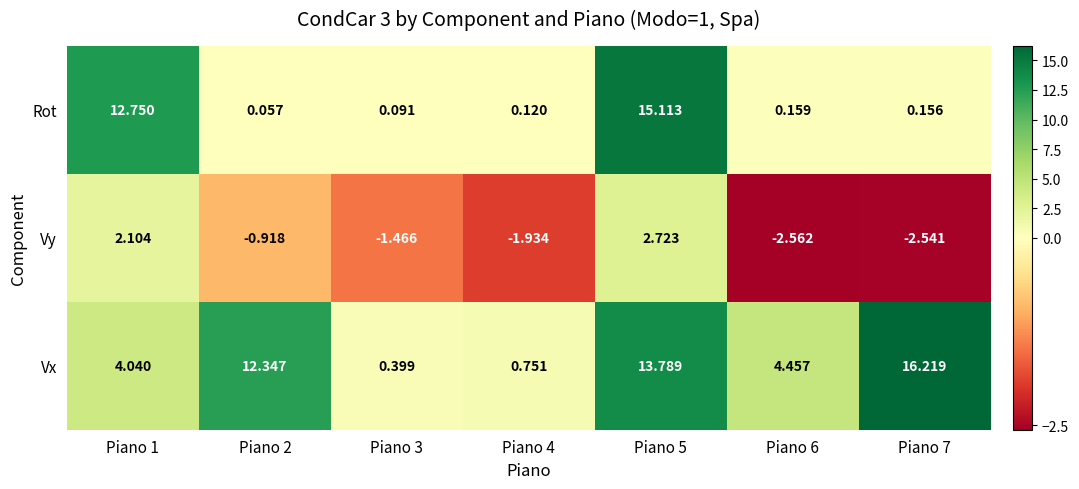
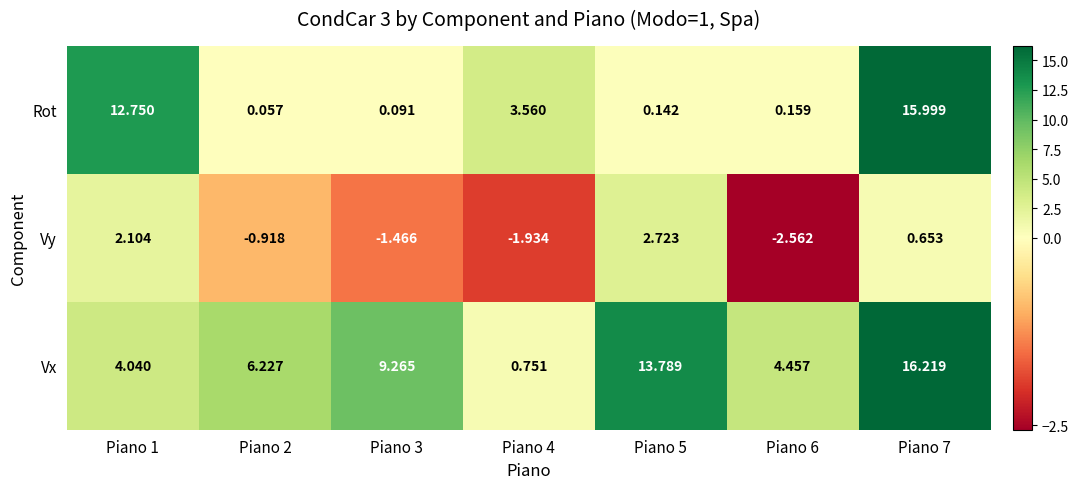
  {
    "Rot": {
      "Piano 1": 12.750,
      "Piano 2": 0.057,
      "Piano 3": 0.091,
-     "Piano 4": 0.120,
-     "Piano 5": 15.113,
+     "Piano 4": 3.560,
+     "Piano 5": 0.142,
      "Piano 6": 0.159,
-     "Piano 7": 0.156
+     "Piano 7": 15.999
    },
    "Vy": {
      "Piano 1": 2.104,
      "Piano 2": -0.918,
      "Piano 3": -1.466,
      "Piano 4": -1.934,
      "Piano 5": 2.723,
      "Piano 6": -2.562,
-     "Piano 7": -2.541
+     "Piano 7": 0.653
    },
    "Vx": {
      "Piano 1": 4.040,
-     "Piano 2": 12.347,
-     "Piano 3": 0.399,
+     "Piano 2": 6.227,
+     "Piano 3": 9.265,
      "Piano 4": 0.751,
      "Piano 5": 13.789,
      "Piano 6": 4.457,
      "Piano 7": 16.219
    }
  }
